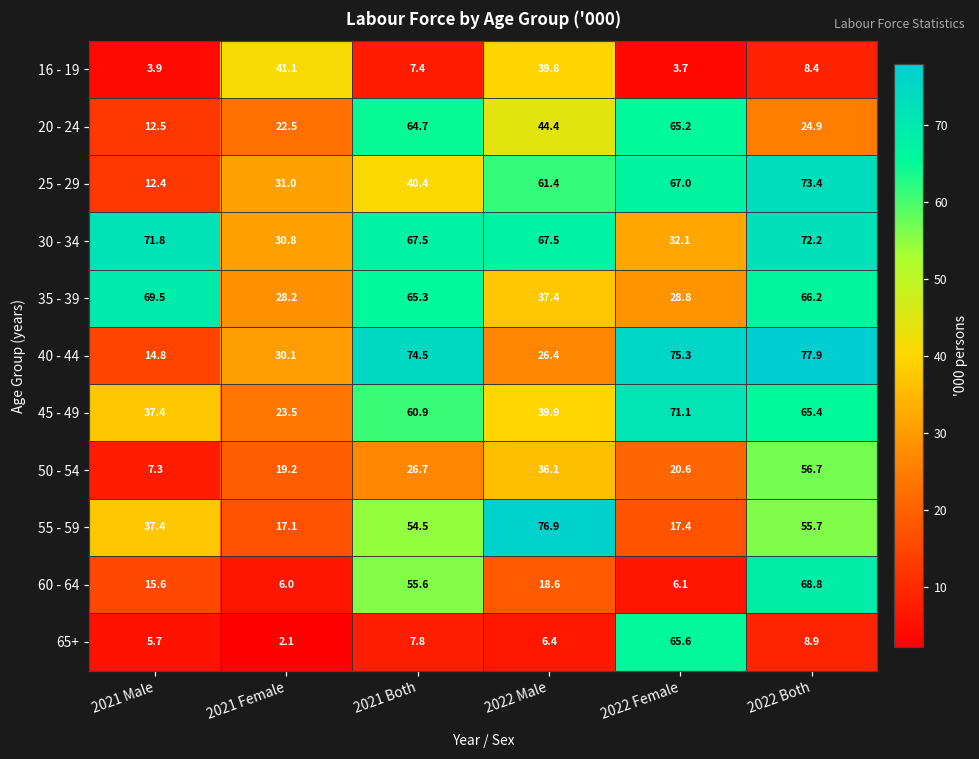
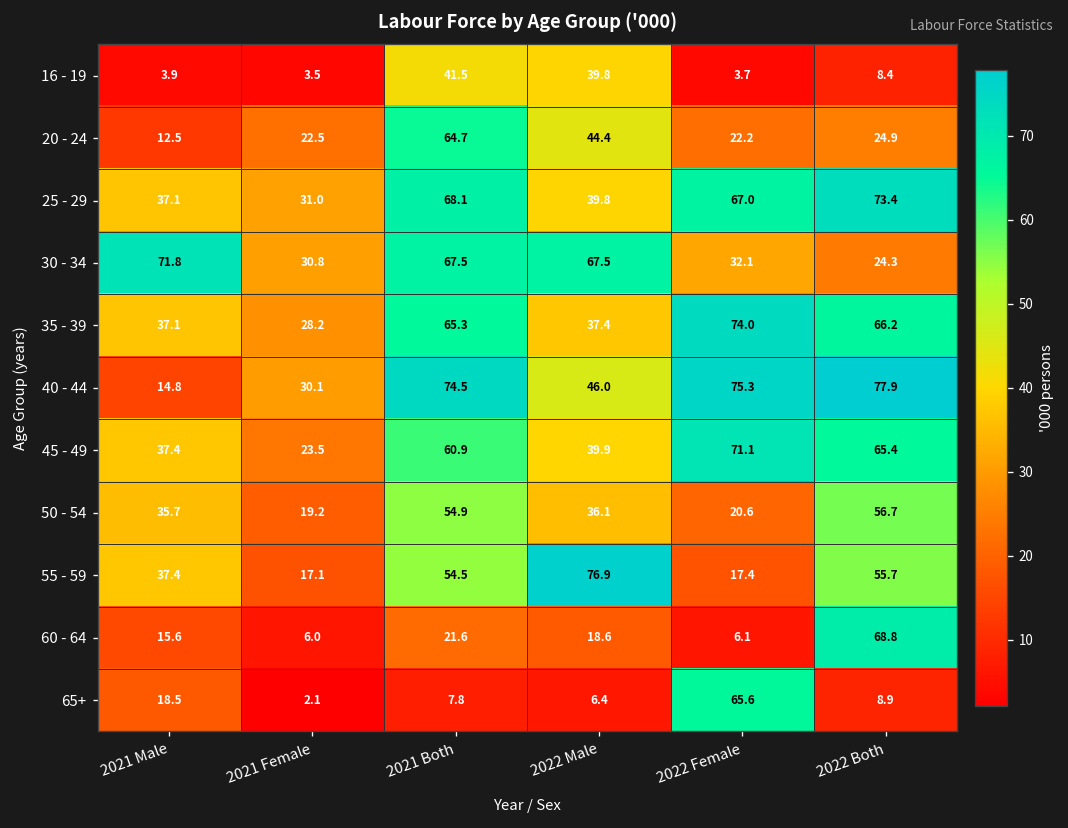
  {
    "16 - 19": {
      "2021 Male": 3.9,
-     "2021 Female": 41.1,
-     "2021 Both": 7.4,
+     "2021 Female": 3.5,
+     "2021 Both": 41.5,
      "2022 Male": 39.8,
      "2022 Female": 3.7,
      "2022 Both": 8.4
    },
    "20 - 24": {
      "2021 Male": 12.5,
      "2021 Female": 22.5,
      "2021 Both": 64.7,
      "2022 Male": 44.4,
-     "2022 Female": 65.2,
+     "2022 Female": 22.2,
      "2022 Both": 24.9
    },
    "25 - 29": {
-     "2021 Male": 12.4,
+     "2021 Male": 37.1,
      "2021 Female": 31.0,
-     "2021 Both": 40.4,
-     "2022 Male": 61.4,
+     "2021 Both": 68.1,
+     "2022 Male": 39.8,
      "2022 Female": 67.0,
      "2022 Both": 73.4
    },
    "30 - 34": {
      "2021 Male": 71.8,
      "2021 Female": 30.8,
      "2021 Both": 67.5,
      "2022 Male": 67.5,
      "2022 Female": 32.1,
-     "2022 Both": 72.2
+     "2022 Both": 24.3
    },
    "35 - 39": {
-     "2021 Male": 69.5,
+     "2021 Male": 37.1,
      "2021 Female": 28.2,
      "2021 Both": 65.3,
      "2022 Male": 37.4,
-     "2022 Female": 28.8,
+     "2022 Female": 74.0,
      "2022 Both": 66.2
    },
    "40 - 44": {
      "2021 Male": 14.8,
      "2021 Female": 30.1,
      "2021 Both": 74.5,
-     "2022 Male": 26.4,
+     "2022 Male": 46.0,
      "2022 Female": 75.3,
      "2022 Both": 77.9
    },
    "45 - 49": {
      "2021 Male": 37.4,
      "2021 Female": 23.5,
      "2021 Both": 60.9,
      "2022 Male": 39.9,
      "2022 Female": 71.1,
      "2022 Both": 65.4
    },
    "50 - 54": {
-     "2021 Male": 7.3,
+     "2021 Male": 35.7,
      "2021 Female": 19.2,
-     "2021 Both": 26.7,
+     "2021 Both": 54.9,
      "2022 Male": 36.1,
      "2022 Female": 20.6,
      "2022 Both": 56.7
    },
    "55 - 59": {
      "2021 Male": 37.4,
      "2021 Female": 17.1,
      "2021 Both": 54.5,
      "2022 Male": 76.9,
      "2022 Female": 17.4,
      "2022 Both": 55.7
    },
    "60 - 64": {
      "2021 Male": 15.6,
      "2021 Female": 6.0,
-     "2021 Both": 55.6,
+     "2021 Both": 21.6,
      "2022 Male": 18.6,
      "2022 Female": 6.1,
      "2022 Both": 68.8
    },
    "65+": {
-     "2021 Male": 5.7,
+     "2021 Male": 18.5,
      "2021 Female": 2.1,
      "2021 Both": 7.8,
      "2022 Male": 6.4,
      "2022 Female": 65.6,
      "2022 Both": 8.9
    }
  }
